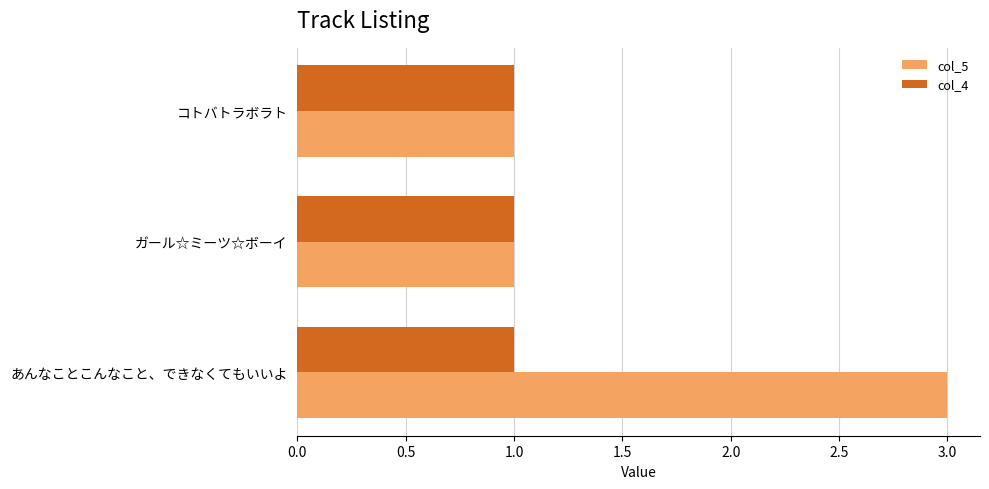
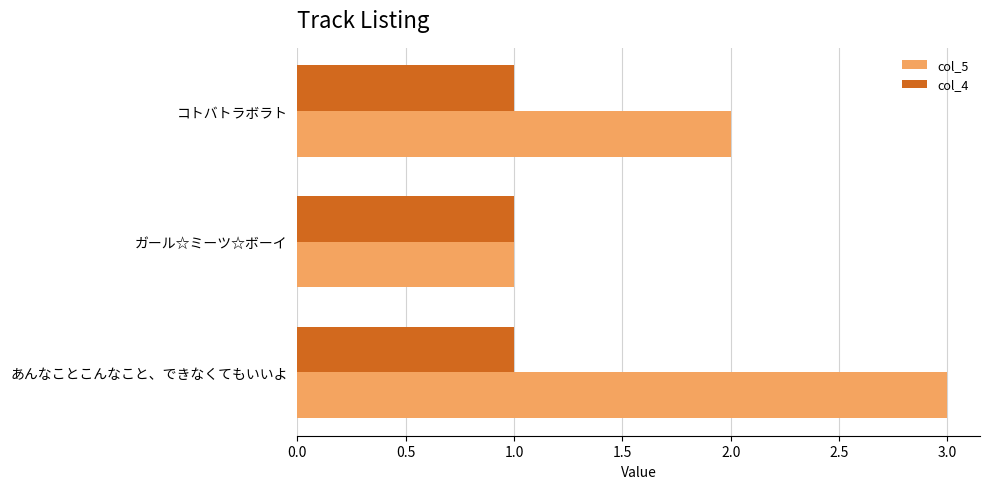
  {
    "col_5": {
-     "コトバトラボラト": 1,
+     "コトバトラボラト": 2,
      "ガール☆ミーツ☆ボーイ": 1,
      "あんなことこんなこと、できなくてもいいよ": 3
    },
    "col_4": {
      "コトバトラボラト": 1,
      "ガール☆ミーツ☆ボーイ": 1,
      "あんなことこんなこと、できなくてもいいよ": 1
    }
  }
